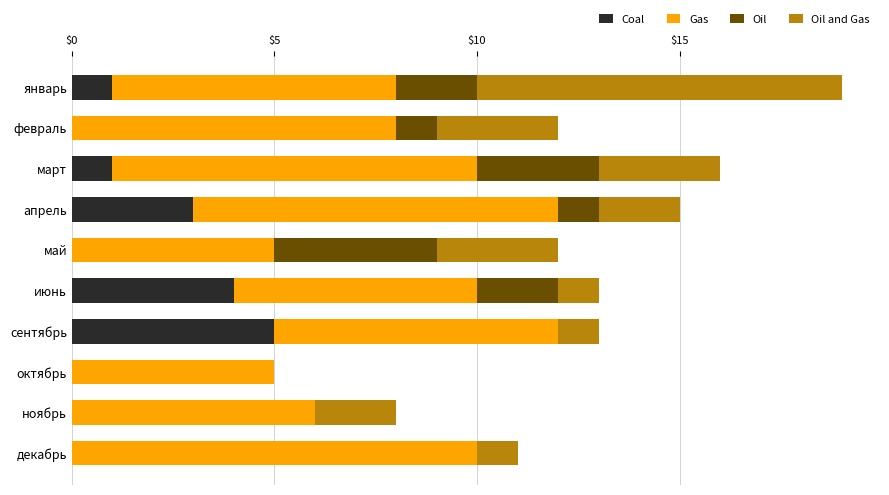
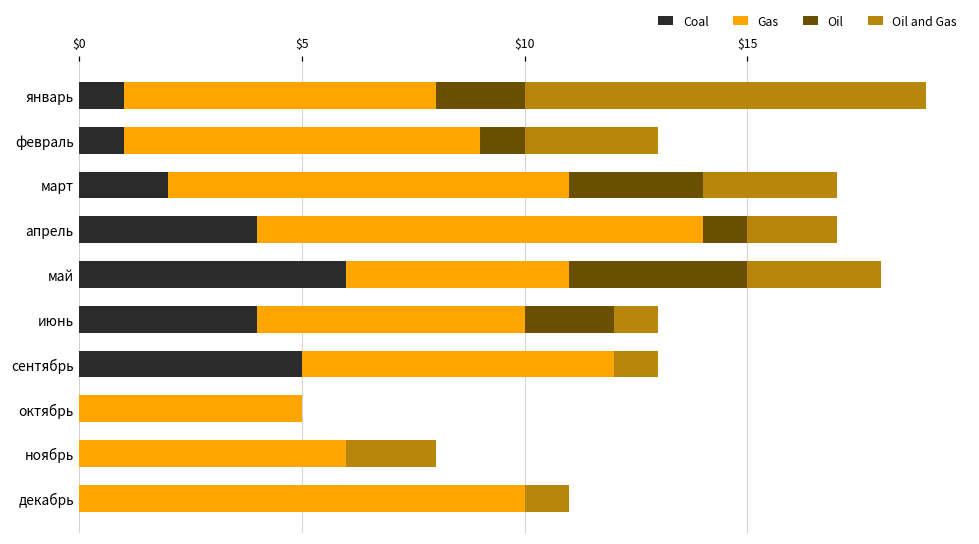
  {
    "Coal": {
      "январь": "$1",
-     "февраль": "$0",
-     "март": "$1",
-     "апрель": "$3",
-     "май": "$0",
+     "февраль": "$1",
+     "март": "$2",
+     "апрель": "$4",
+     "май": "$6",
      "июнь": "$4",
      "сентябрь": "$5",
      "октябрь": "$0",
      "ноябрь": "$0",
      "декабрь": "$0"
    },
    "Gas": {
      "январь": "$7",
      "февраль": "$8",
      "март": "$9",
-     "апрель": "$9",
+     "апрель": "$10",
      "май": "$5",
      "июнь": "$6",
      "сентябрь": "$7",
      "октябрь": "$5",
      "ноябрь": "$6",
      "декабрь": "$10"
    },
    "Oil": {
      "январь": "$2",
      "февраль": "$1",
      "март": "$3",
      "апрель": "$1",
      "май": "$4",
      "июнь": "$2",
      "сентябрь": "$0",
      "октябрь": "$0",
      "ноябрь": "$0",
      "декабрь": "$0"
    },
    "Oil and Gas": {
      "январь": "$9",
      "февраль": "$3",
      "март": "$3",
      "апрель": "$2",
      "май": "$3",
      "июнь": "$1",
      "сентябрь": "$1",
      "октябрь": "$0",
      "ноябрь": "$2",
      "декабрь": "$1"
    }
  }
